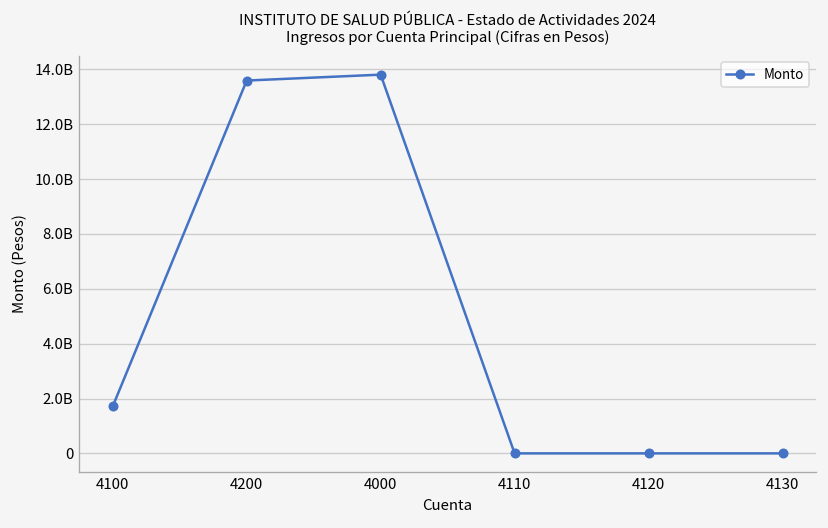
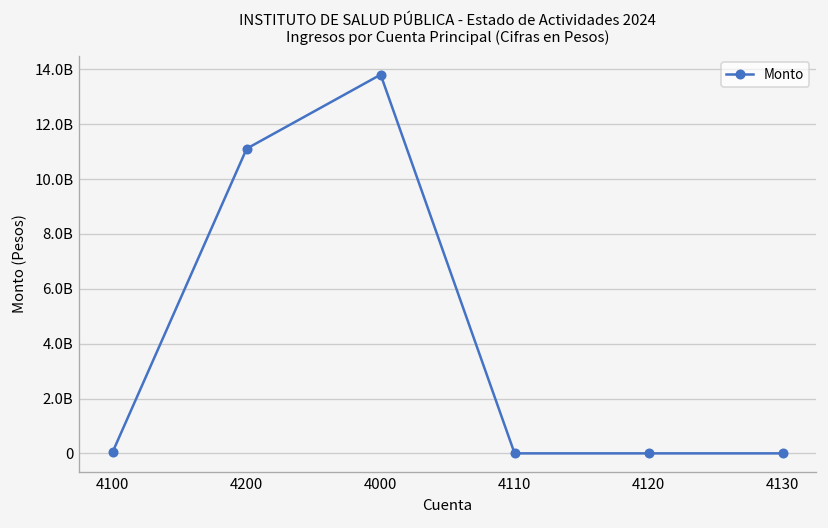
  {
-   "4100": 1700000000,
-   "4200": 13600000000,
+   "4100": 100000000,
+   "4200": 11100000000,
    "4000": 13800000000,
    "4110": 0,
    "4120": 0,
    "4130": 0
  }
